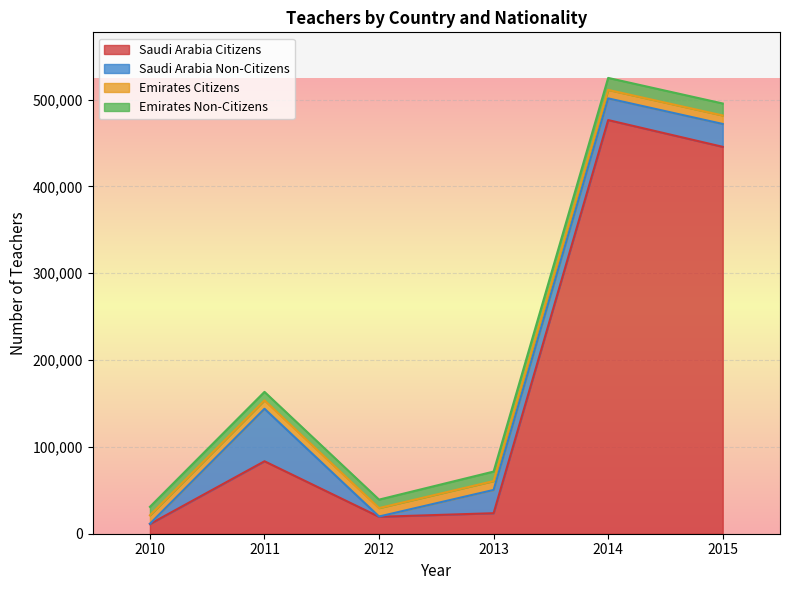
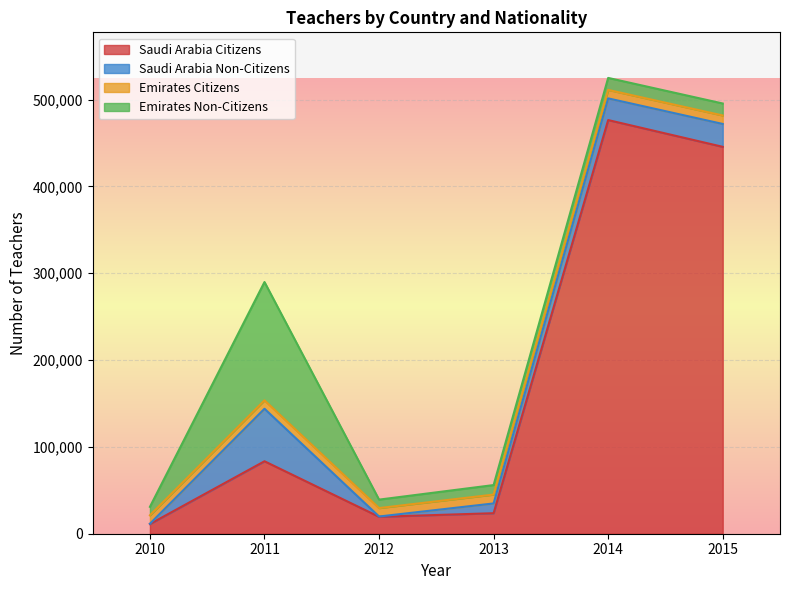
  {
    "Saudi Arabia Citizens": {
      "2011": "80,000",
      "2013": "20,000",
      "2014": "480,000",
      "2015": "450,000"
    },
    "Saudi Arabia Non-Citizens": {
      "2011": "60,000",
-     "2013": "30,000",
+     "2013": "10,000",
      "2014": "20,000",
      "2015": "30,000"
    },
    "Emirates Citizens": {
      "2010": "10,000",
      "2011": "10,000",
      "2012": "10,000",
      "2013": "10,000",
      "2014": "10,000",
      "2015": "10,000"
    },
    "Emirates Non-Citizens": {
      "2010": "10,000",
-     "2011": "10,000",
+     "2011": "140,000",
      "2012": "10,000",
      "2013": "10,000",
      "2014": "10,000",
      "2015": "10,000"
    }
  }
